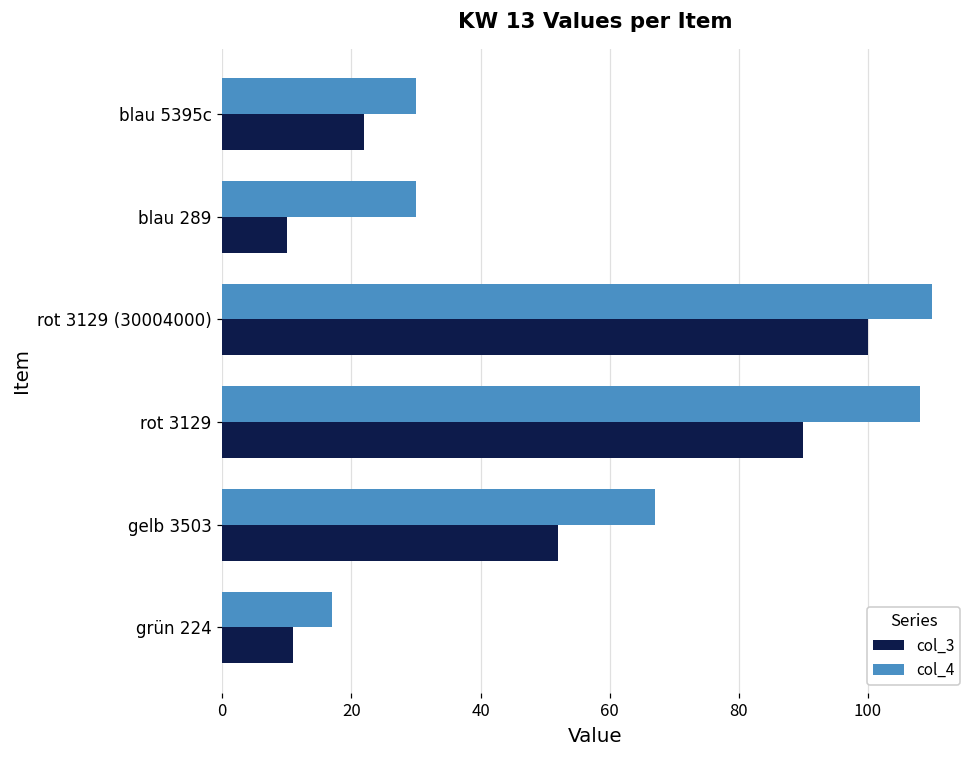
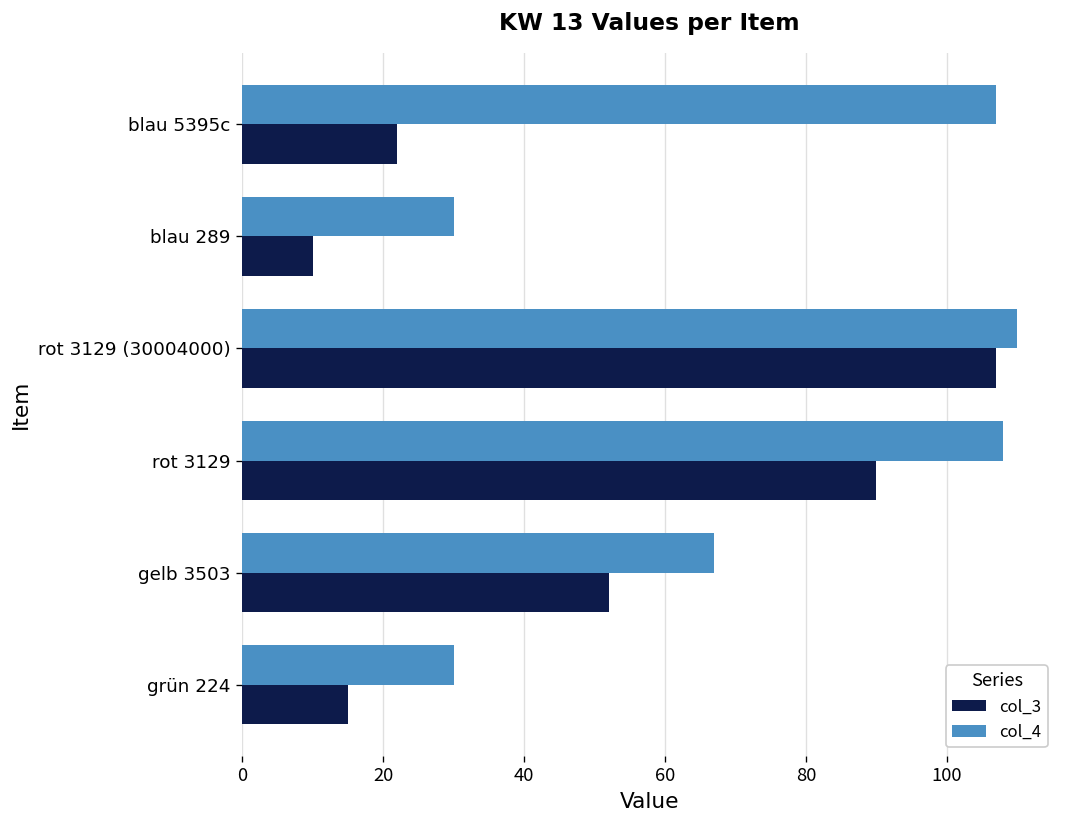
  {
    "col_3": {
      "blau 5395c": 22,
      "blau 289": 10,
-     "rot 3129 (30004000)": 100,
+     "rot 3129 (30004000)": 107,
      "rot 3129": 90,
      "gelb 3503": 52,
-     "grün 224": 11
+     "grün 224": 15
    },
    "col_4": {
-     "blau 5395c": 30,
+     "blau 5395c": 107,
      "blau 289": 30,
      "rot 3129 (30004000)": 110,
      "rot 3129": 108,
      "gelb 3503": 67,
-     "grün 224": 17
+     "grün 224": 30
    }
  }
